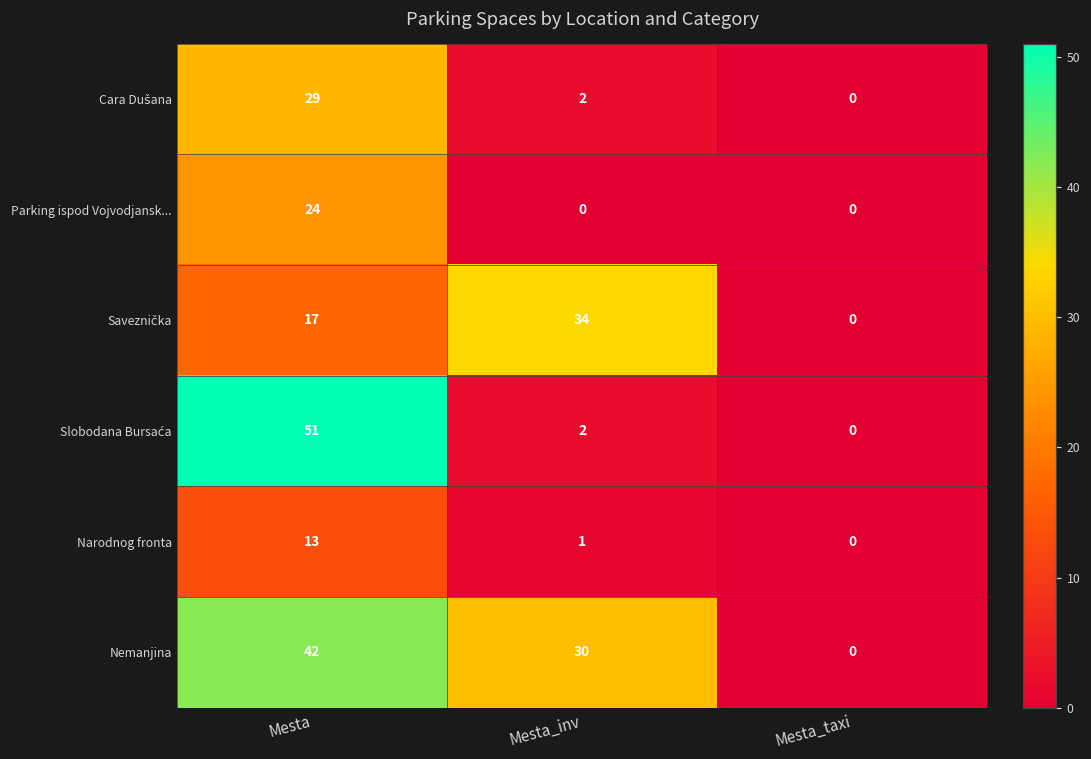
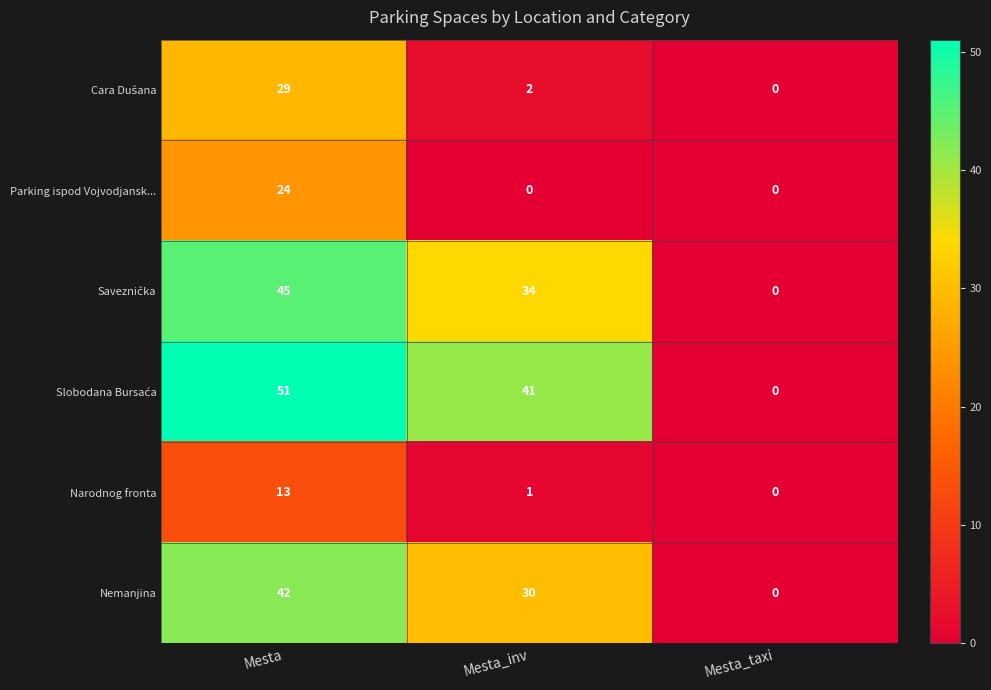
  {
    "Cara Dušana": {
      "Mesta": 29,
      "Mesta_inv": 2,
      "Mesta_taxi": 0
    },
    "Parking ispod Vojvodjansk...": {
      "Mesta": 24,
      "Mesta_inv": 0,
      "Mesta_taxi": 0
    },
    "Saveznička": {
-     "Mesta": 17,
+     "Mesta": 45,
      "Mesta_inv": 34,
      "Mesta_taxi": 0
    },
    "Slobodana Bursaća": {
      "Mesta": 51,
-     "Mesta_inv": 2,
+     "Mesta_inv": 41,
      "Mesta_taxi": 0
    },
    "Narodnog fronta": {
      "Mesta": 13,
      "Mesta_inv": 1,
      "Mesta_taxi": 0
    },
    "Nemanjina": {
      "Mesta": 42,
      "Mesta_inv": 30,
      "Mesta_taxi": 0
    }
  }
